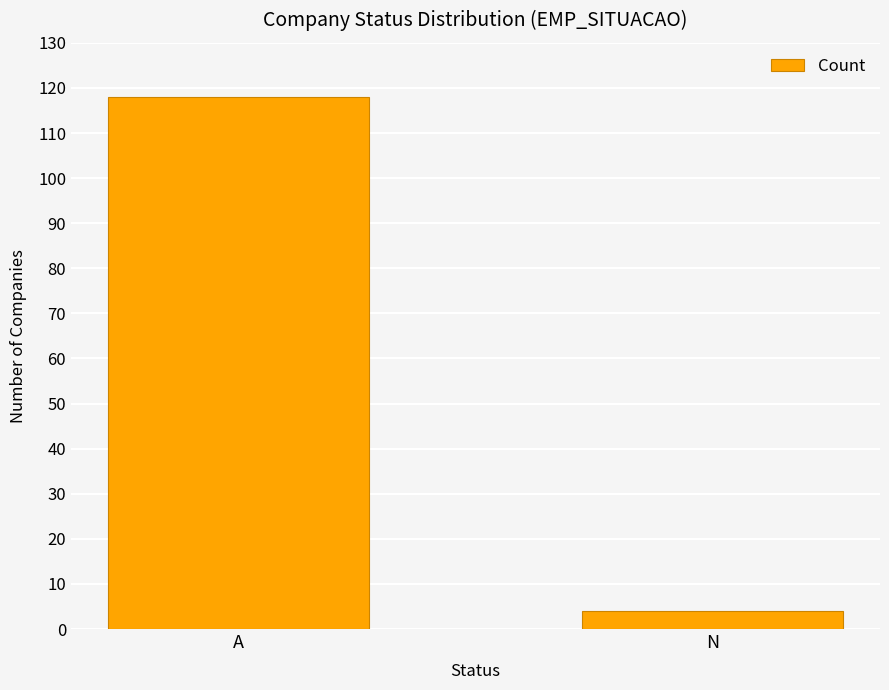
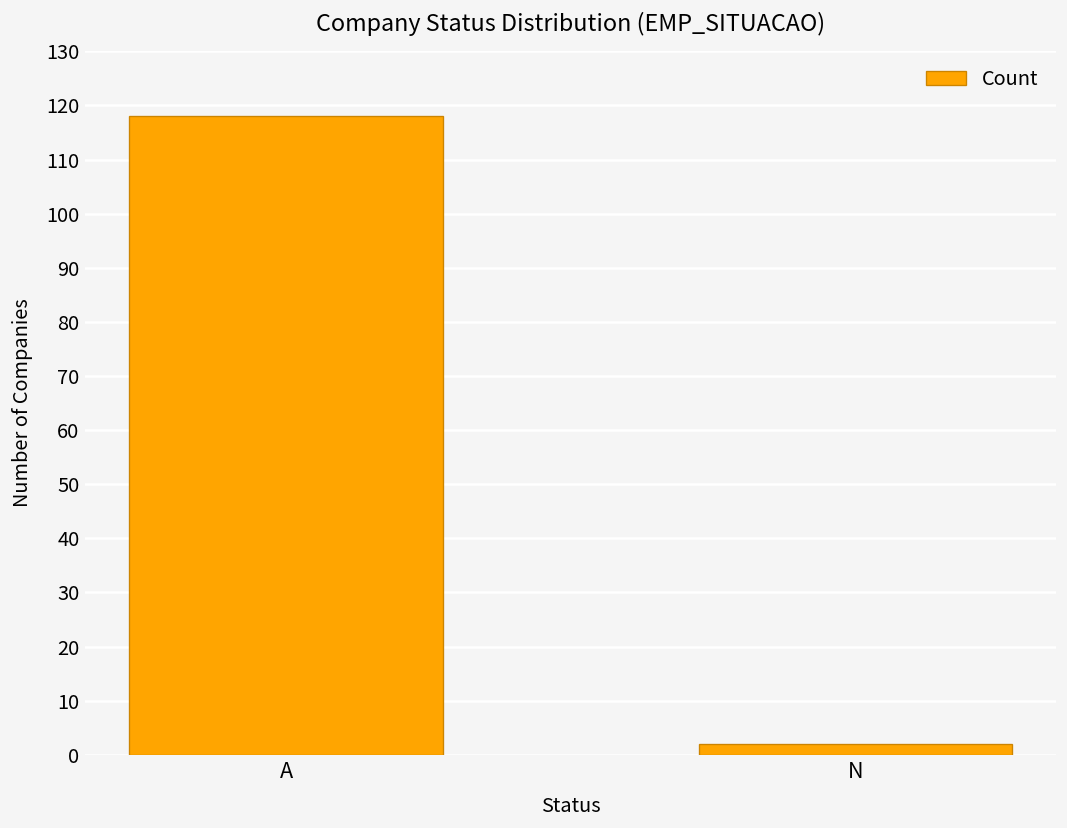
  {
    "A": 118,
-   "N": 4
+   "N": 2
  }
